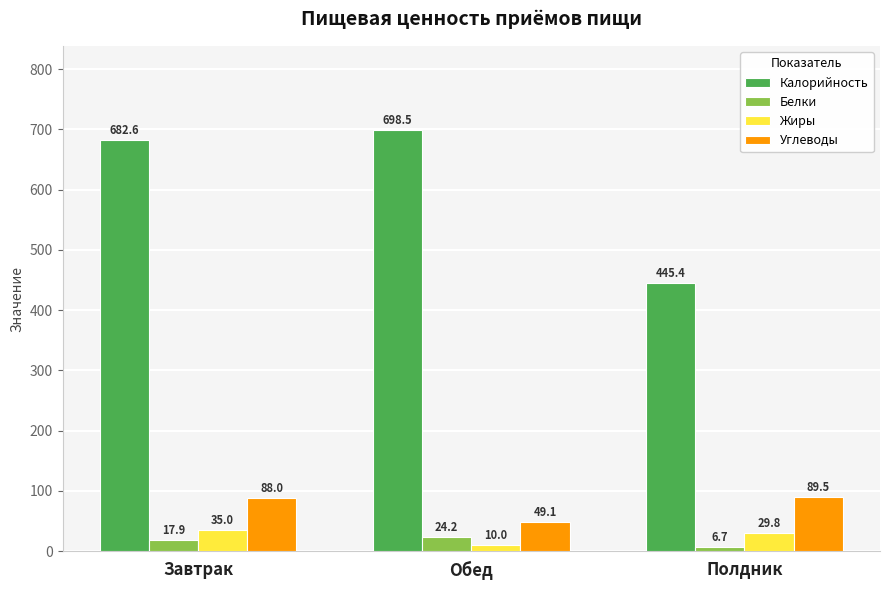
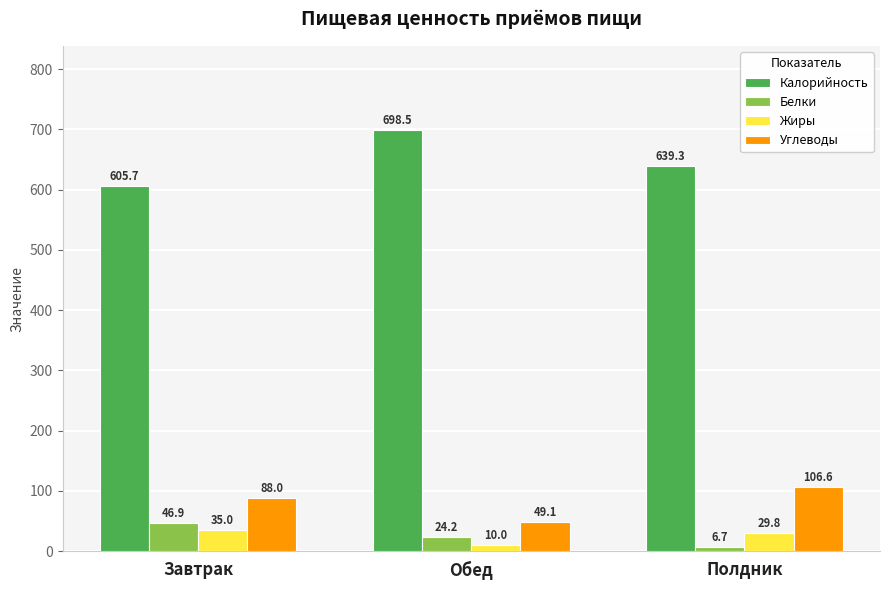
  {
    "Калорийность": {
-     "Завтрак": 682.6,
+     "Завтрак": 605.7,
      "Обед": 698.5,
-     "Полдник": 445.4
+     "Полдник": 639.3
    },
    "Белки": {
-     "Завтрак": 17.9,
+     "Завтрак": 46.9,
      "Обед": 24.2,
      "Полдник": 6.7
    },
    "Жиры": {
      "Завтрак": 35.0,
      "Обед": 10.0,
      "Полдник": 29.8
    },
    "Углеводы": {
      "Завтрак": 88.0,
      "Обед": 49.1,
-     "Полдник": 89.5
+     "Полдник": 106.6
    }
  }
